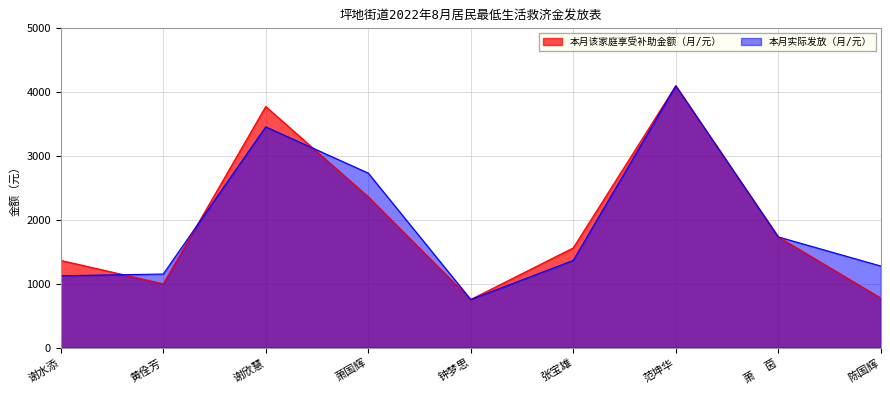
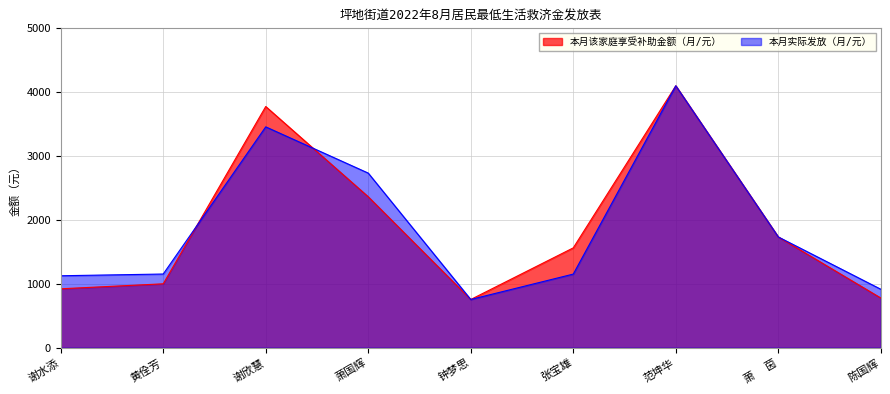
  {
    "本月该家庭享受补助金额（月/元）": {
-     "谢水添": 1400,
+     "谢水添": 900,
      "黄佺芳": 1000,
      "谢欣慧": 3800,
      "萧国辉": 2400,
      "张宝雄": 1600,
      "陈国辉": 800
    },
    "本月实际发放（月/元）": {
      "谢水添": 1100,
      "黄佺芳": 1200,
      "谢欣慧": 3500,
      "萧国辉": 2700,
-     "张宝雄": 1400,
-     "陈国辉": 1300
+     "张宝雄": 1200,
+     "陈国辉": 900
    }
  }
